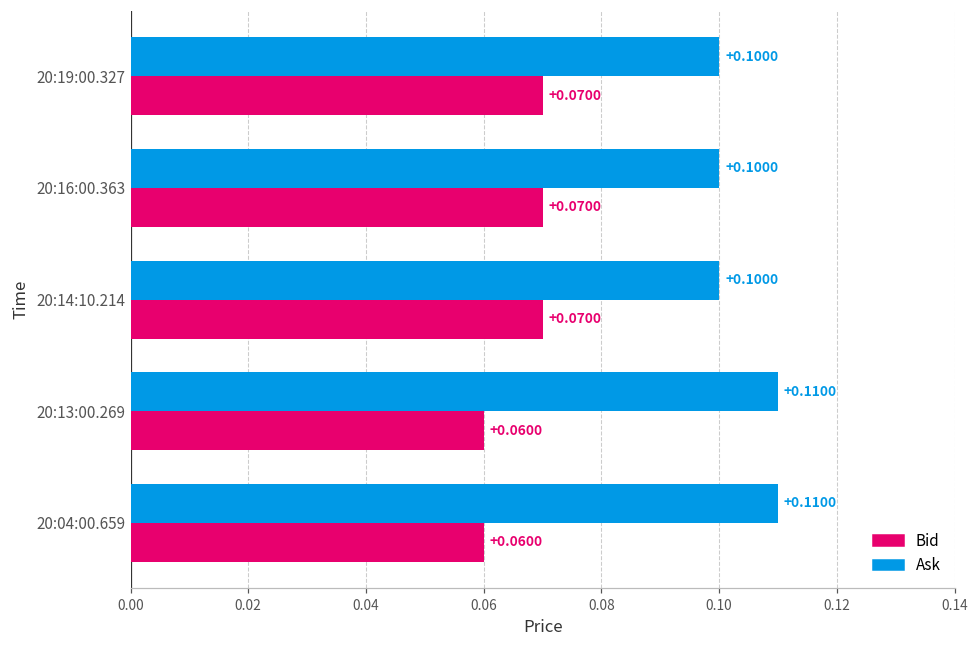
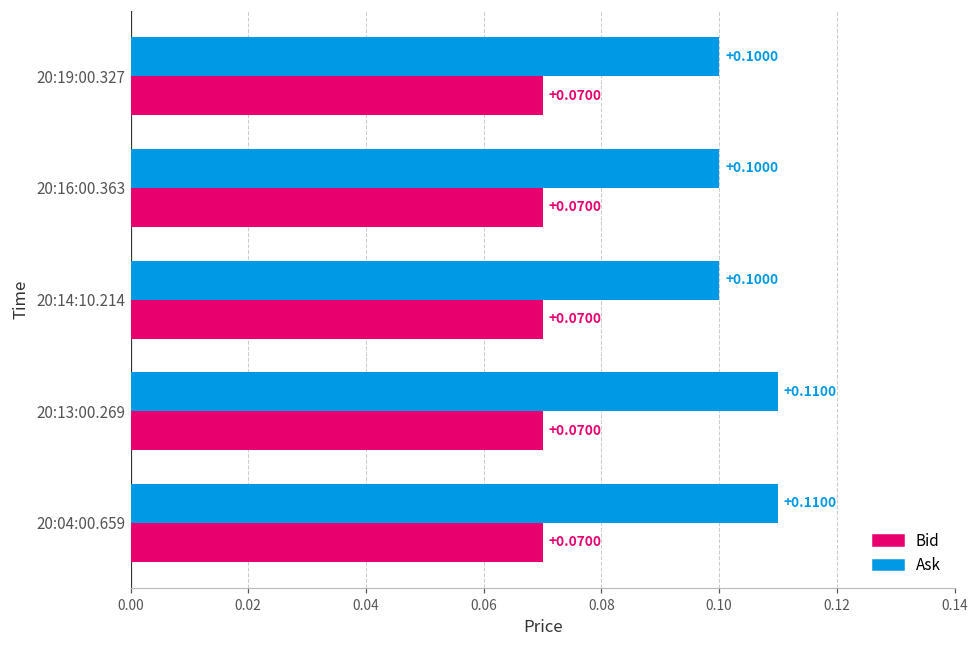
  {
    "Bid": {
      "20:19:00.327": "+0.0700",
      "20:16:00.363": "+0.0700",
      "20:14:10.214": "+0.0700",
-     "20:13:00.269": "+0.0600",
-     "20:04:00.659": "+0.0600"
+     "20:13:00.269": "+0.0700",
+     "20:04:00.659": "+0.0700"
    },
    "Ask": {
      "20:19:00.327": "+0.1000",
      "20:16:00.363": "+0.1000",
      "20:14:10.214": "+0.1000",
      "20:13:00.269": "+0.1100",
      "20:04:00.659": "+0.1100"
    }
  }
